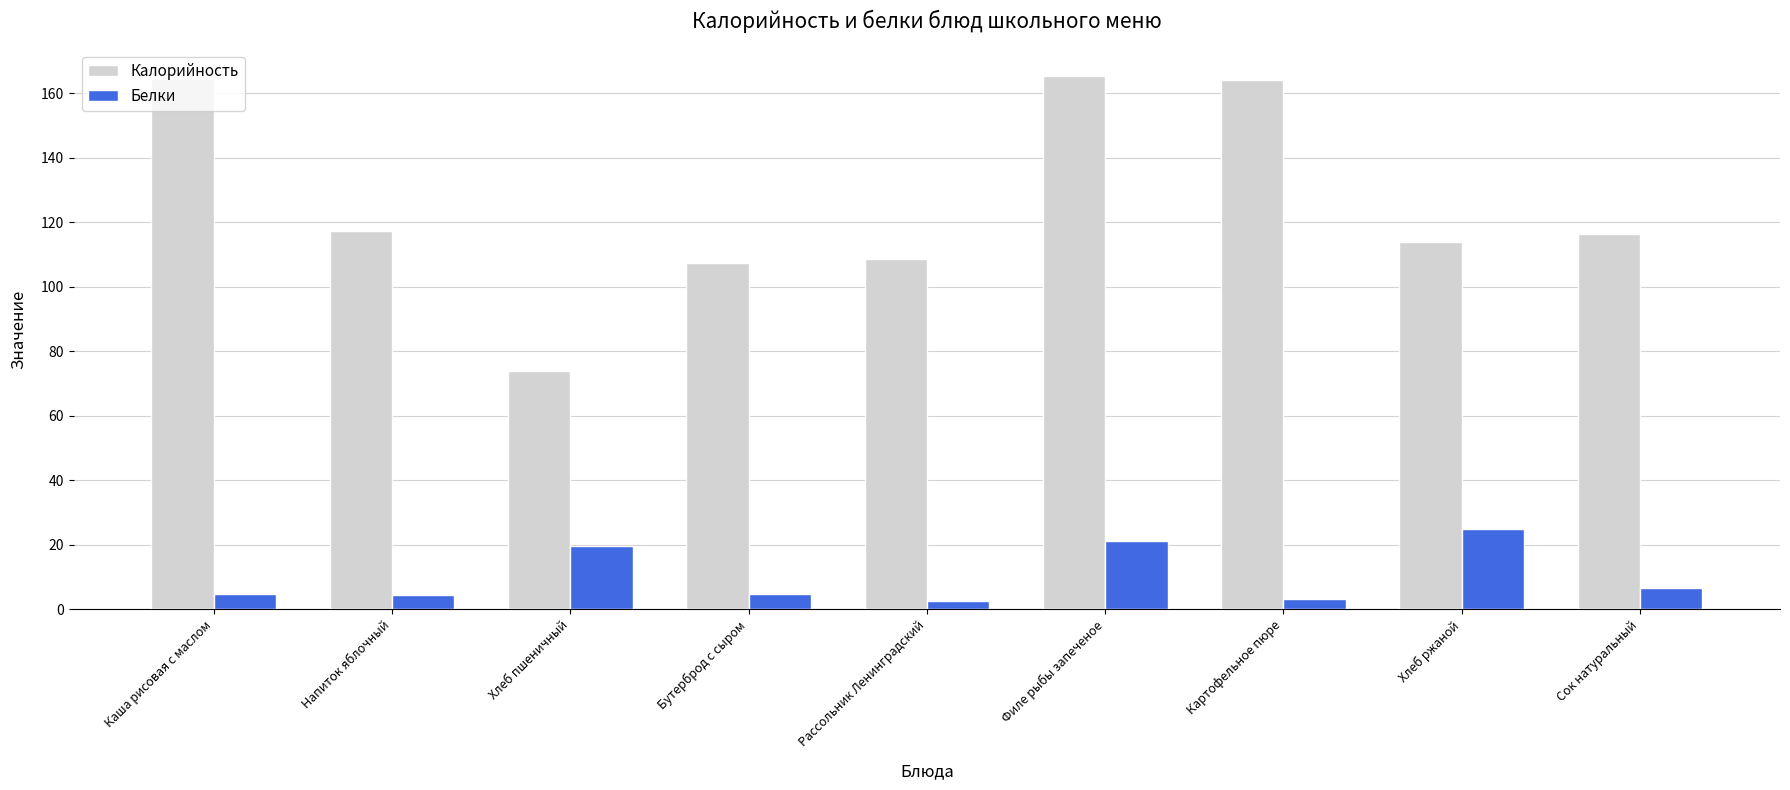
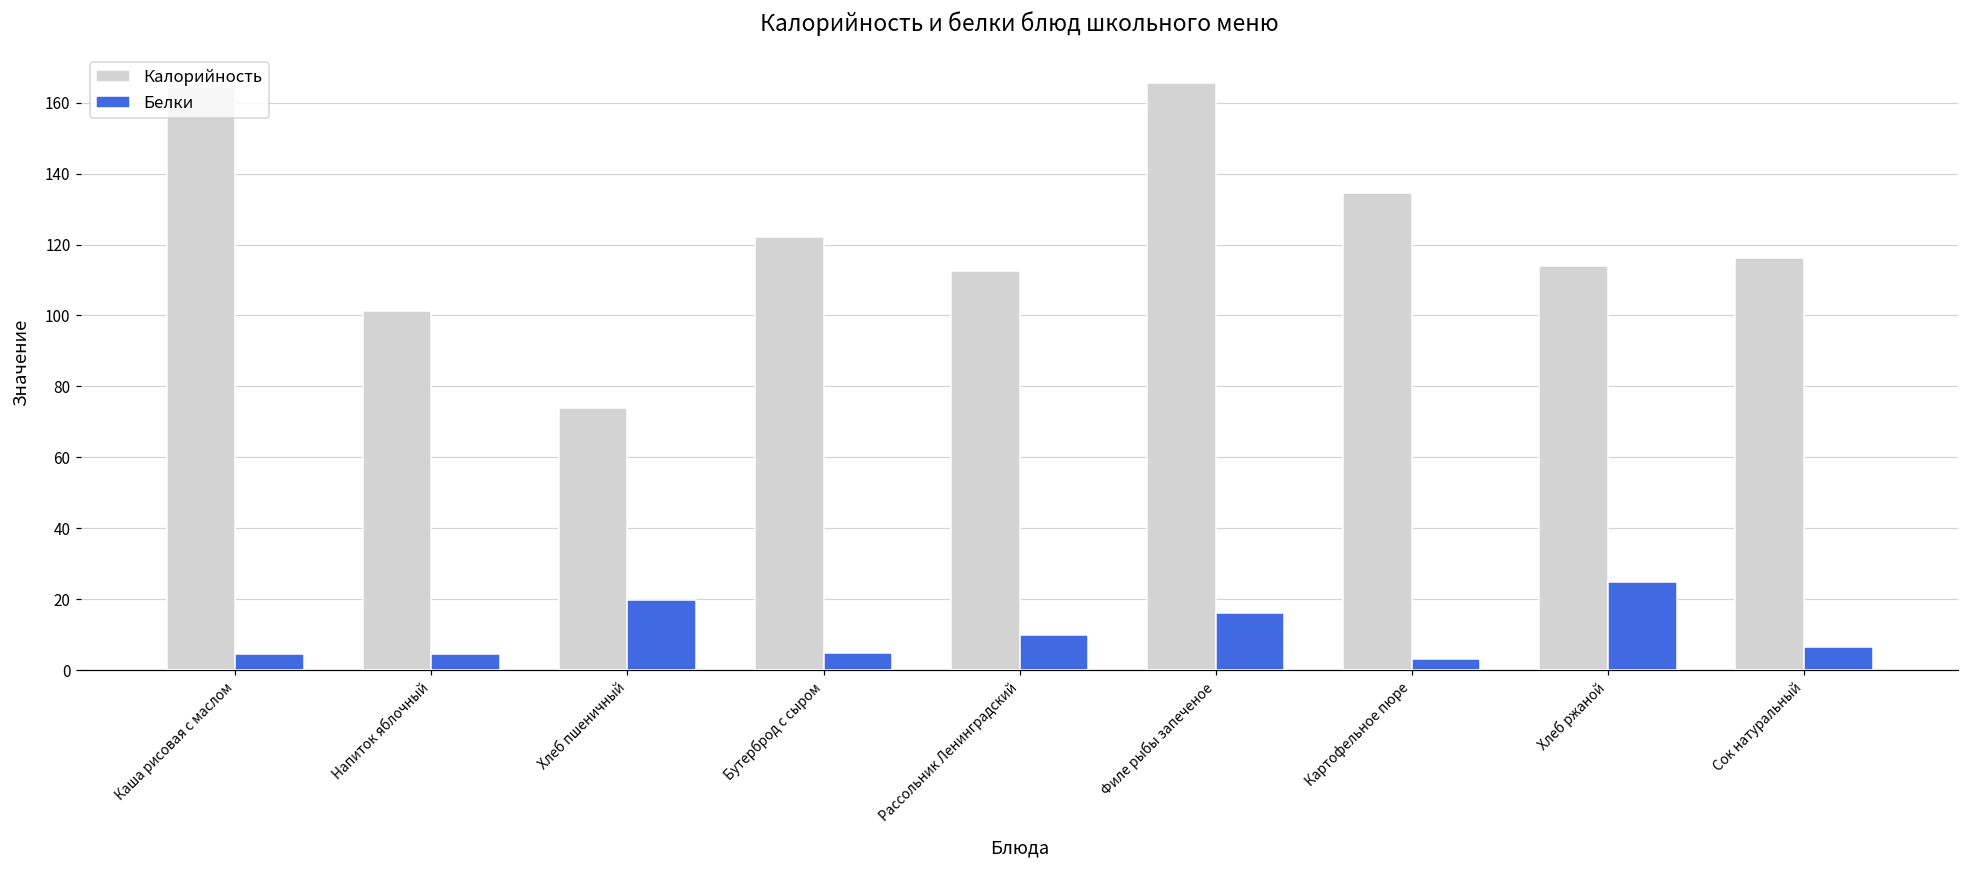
  {
    "Калорийность": {
-     "Напиток яблочный": 117,
+     "Напиток яблочный": 101,
      "Хлеб пшеничный": 74,
-     "Бутерброд с сыром": 108,
-     "Рассольник Ленинградский": 109,
+     "Бутерброд с сыром": 122,
+     "Рассольник Ленинградский": 113,
      "Филе рыбы запеченое": 165,
-     "Картофельное пюре": 164,
+     "Картофельное пюре": 135,
      "Хлеб ржаной": 114,
      "Сок натуральный": 116
    },
    "Белки": {
      "Каша рисовая с маслом": 5,
      "Напиток яблочный": 5,
      "Хлеб пшеничный": 20,
      "Бутерброд с сыром": 5,
-     "Рассольник Ленинградский": 3,
-     "Филе рыбы запеченое": 21,
+     "Рассольник Ленинградский": 10,
+     "Филе рыбы запеченое": 16,
      "Картофельное пюре": 3,
      "Хлеб ржаной": 25,
      "Сок натуральный": 7
    }
  }
